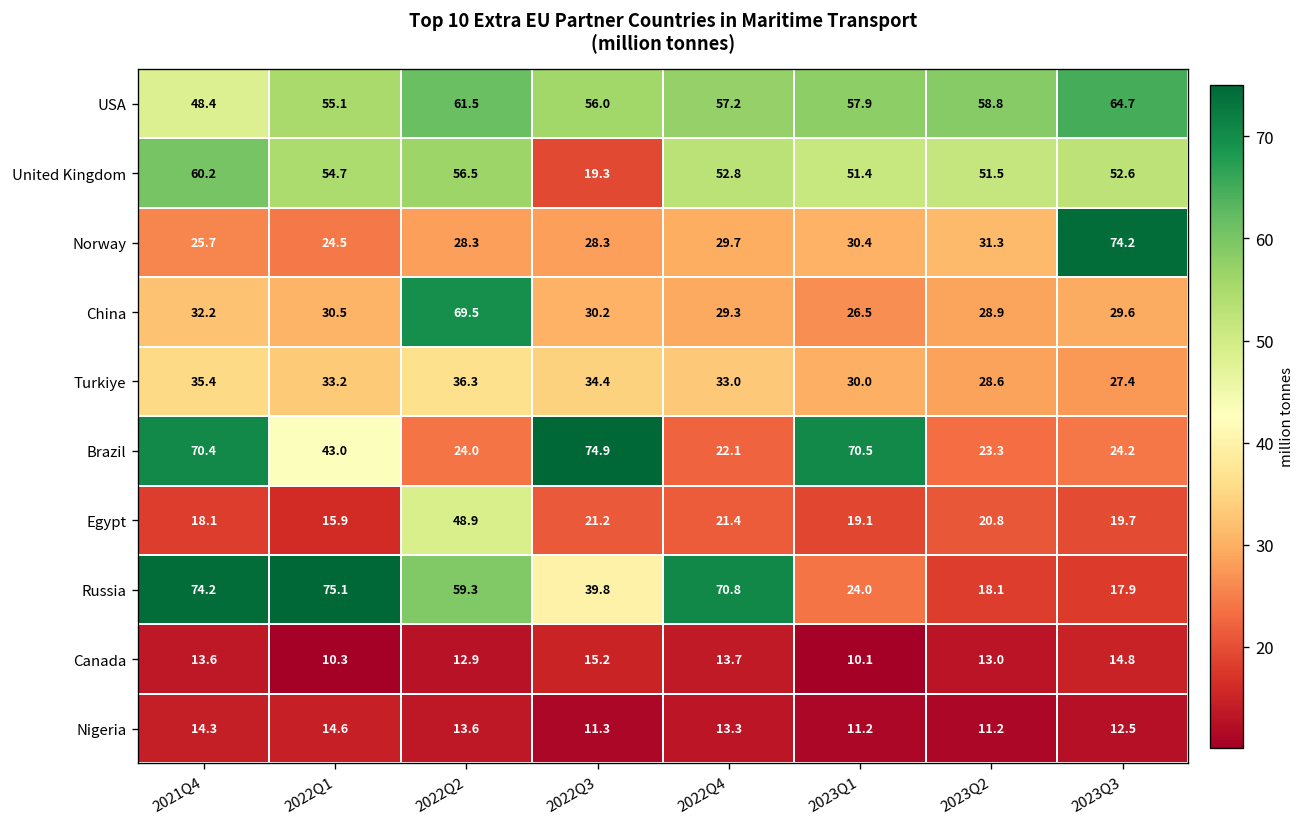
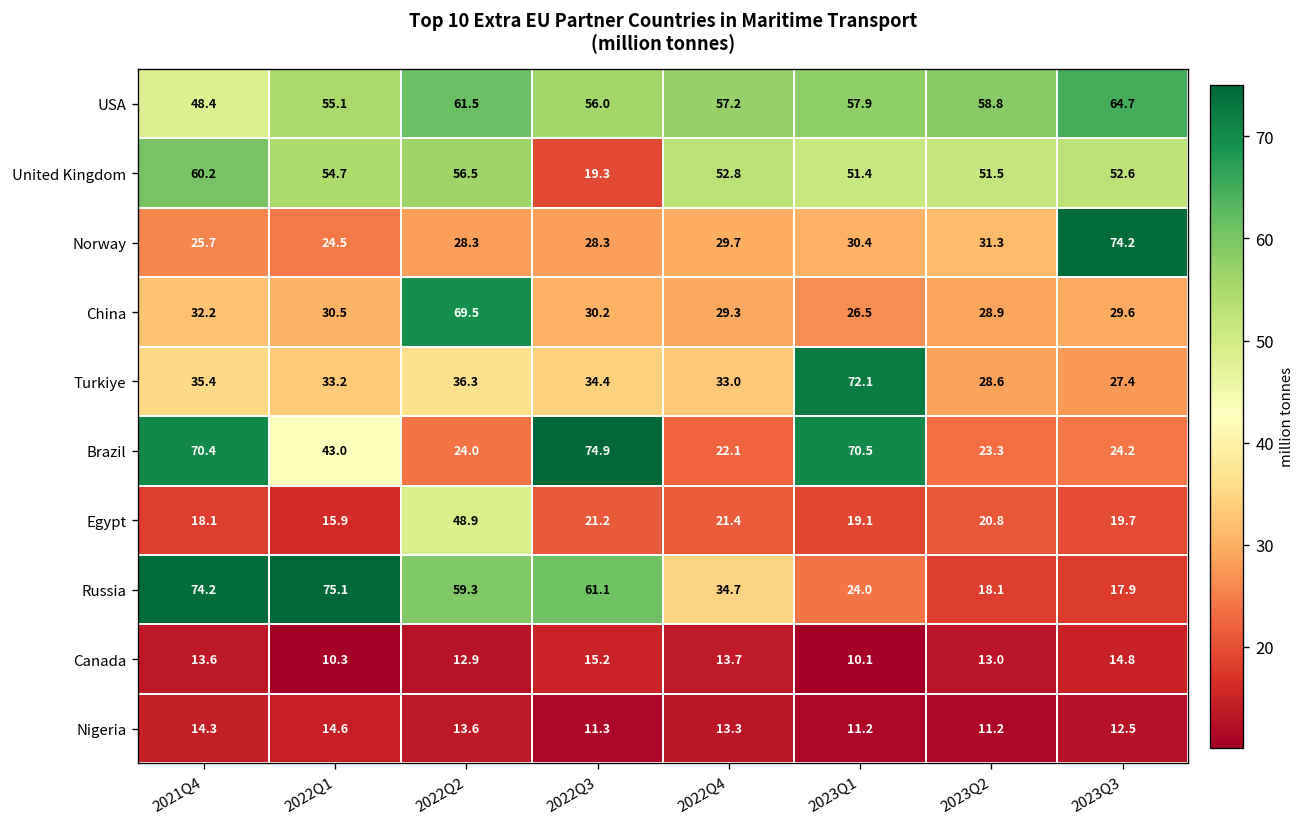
  {
    "USA": {
      "2021Q4": 48.4,
      "2022Q1": 55.1,
      "2022Q2": 61.5,
      "2022Q3": 56.0,
      "2022Q4": 57.2,
      "2023Q1": 57.9,
      "2023Q2": 58.8,
      "2023Q3": 64.7
    },
    "United Kingdom": {
      "2021Q4": 60.2,
      "2022Q1": 54.7,
      "2022Q2": 56.5,
      "2022Q3": 19.3,
      "2022Q4": 52.8,
      "2023Q1": 51.4,
      "2023Q2": 51.5,
      "2023Q3": 52.6
    },
    "Norway": {
      "2021Q4": 25.7,
      "2022Q1": 24.5,
      "2022Q2": 28.3,
      "2022Q3": 28.3,
      "2022Q4": 29.7,
      "2023Q1": 30.4,
      "2023Q2": 31.3,
      "2023Q3": 74.2
    },
    "China": {
      "2021Q4": 32.2,
      "2022Q1": 30.5,
      "2022Q2": 69.5,
      "2022Q3": 30.2,
      "2022Q4": 29.3,
      "2023Q1": 26.5,
      "2023Q2": 28.9,
      "2023Q3": 29.6
    },
    "Turkiye": {
      "2021Q4": 35.4,
      "2022Q1": 33.2,
      "2022Q2": 36.3,
      "2022Q3": 34.4,
      "2022Q4": 33.0,
-     "2023Q1": 30.0,
+     "2023Q1": 72.1,
      "2023Q2": 28.6,
      "2023Q3": 27.4
    },
    "Brazil": {
      "2021Q4": 70.4,
      "2022Q1": 43.0,
      "2022Q2": 24.0,
      "2022Q3": 74.9,
      "2022Q4": 22.1,
      "2023Q1": 70.5,
      "2023Q2": 23.3,
      "2023Q3": 24.2
    },
    "Egypt": {
      "2021Q4": 18.1,
      "2022Q1": 15.9,
      "2022Q2": 48.9,
      "2022Q3": 21.2,
      "2022Q4": 21.4,
      "2023Q1": 19.1,
      "2023Q2": 20.8,
      "2023Q3": 19.7
    },
    "Russia": {
      "2021Q4": 74.2,
      "2022Q1": 75.1,
      "2022Q2": 59.3,
-     "2022Q3": 39.8,
-     "2022Q4": 70.8,
+     "2022Q3": 61.1,
+     "2022Q4": 34.7,
      "2023Q1": 24.0,
      "2023Q2": 18.1,
      "2023Q3": 17.9
    },
    "Canada": {
      "2021Q4": 13.6,
      "2022Q1": 10.3,
      "2022Q2": 12.9,
      "2022Q3": 15.2,
      "2022Q4": 13.7,
      "2023Q1": 10.1,
      "2023Q2": 13.0,
      "2023Q3": 14.8
    },
    "Nigeria": {
      "2021Q4": 14.3,
      "2022Q1": 14.6,
      "2022Q2": 13.6,
      "2022Q3": 11.3,
      "2022Q4": 13.3,
      "2023Q1": 11.2,
      "2023Q2": 11.2,
      "2023Q3": 12.5
    }
  }
